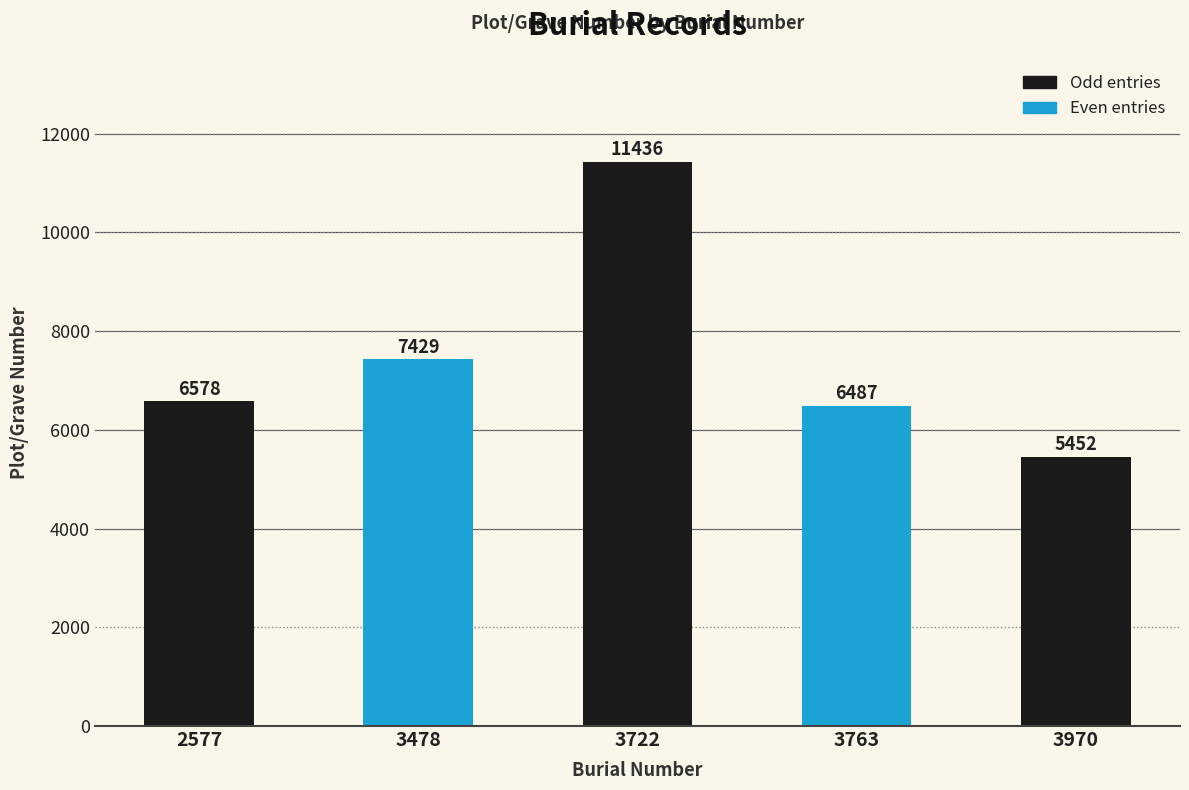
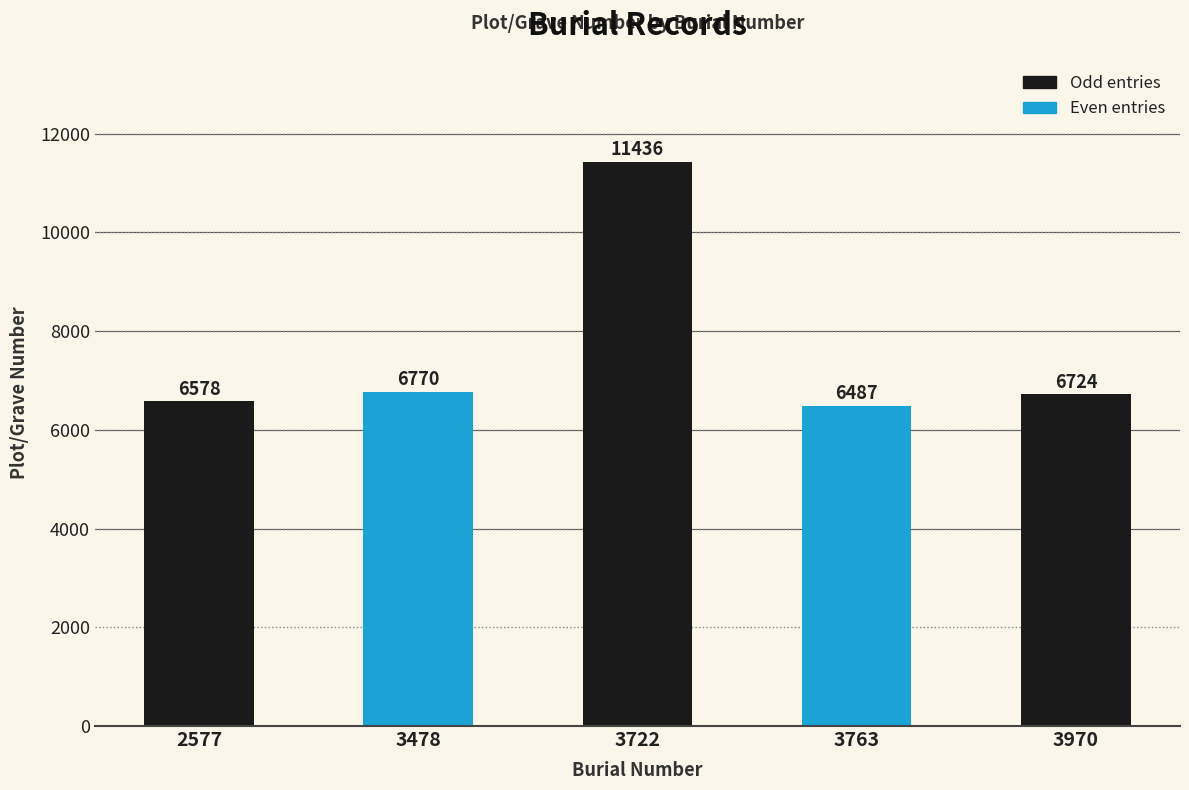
  {
    "2577": 6578,
-   "3478": 7429,
+   "3478": 6770,
    "3722": 11436,
    "3763": 6487,
-   "3970": 5452
+   "3970": 6724
  }
